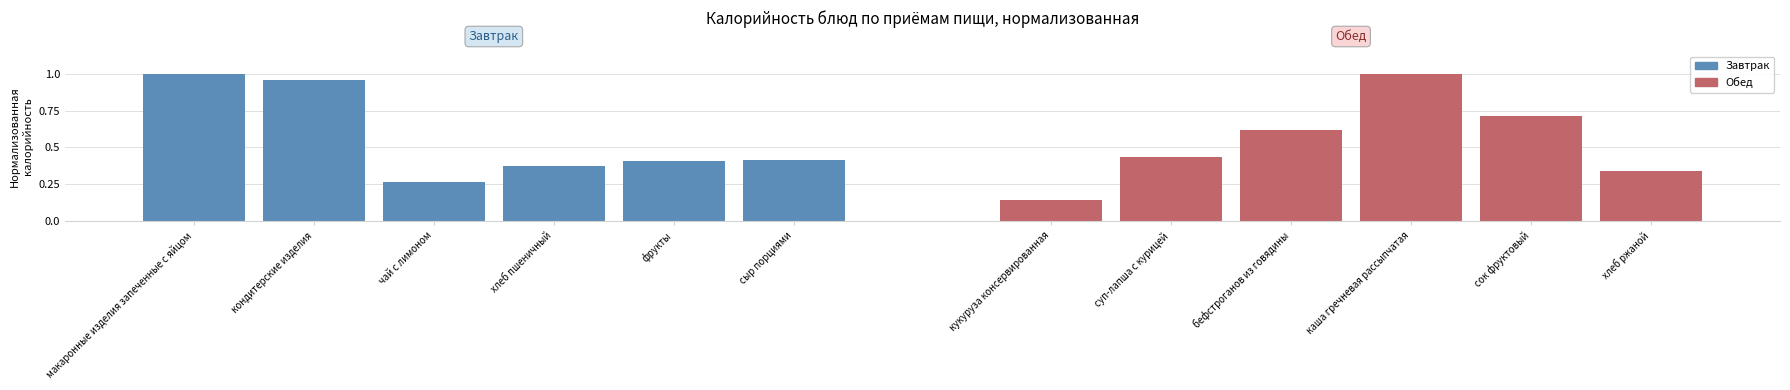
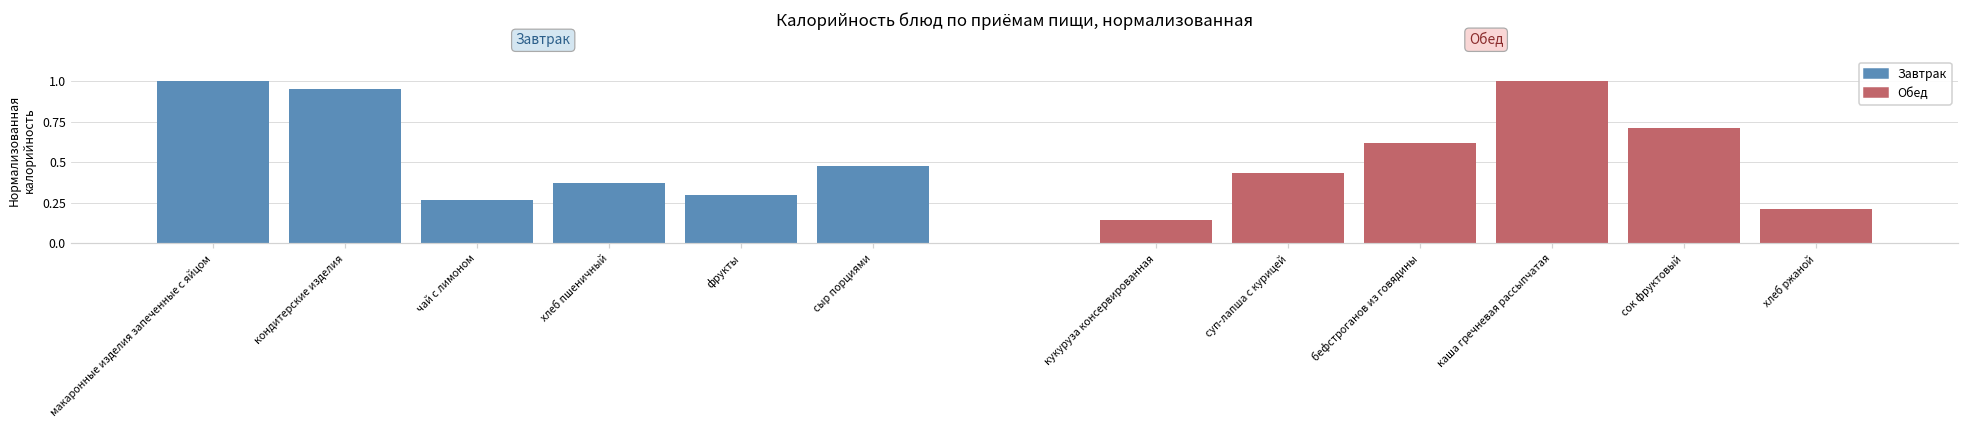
  {
    "Завтрак": {
      "макаронные изделия запеченные с яйцом": 1.00,
      "кондитерские изделия": 0.95,
      "чай с лимоном": 0.26,
      "хлеб пшеничный": 0.37,
-     "фрукты": 0.41,
-     "сыр порциями": 0.41
+     "фрукты": 0.30,
+     "сыр порциями": 0.48
    },
    "Обед": {
      "кукуруза консервированная": 0.14,
      "суп-лапша с курицей": 0.43,
      "бефстроганов из говядины": 0.62,
      "каша гречневая рассыпчатая": 1.00,
      "сок фруктовый": 0.71,
-     "хлеб ржаной": 0.34
+     "хлеб ржаной": 0.21
    }
  }
